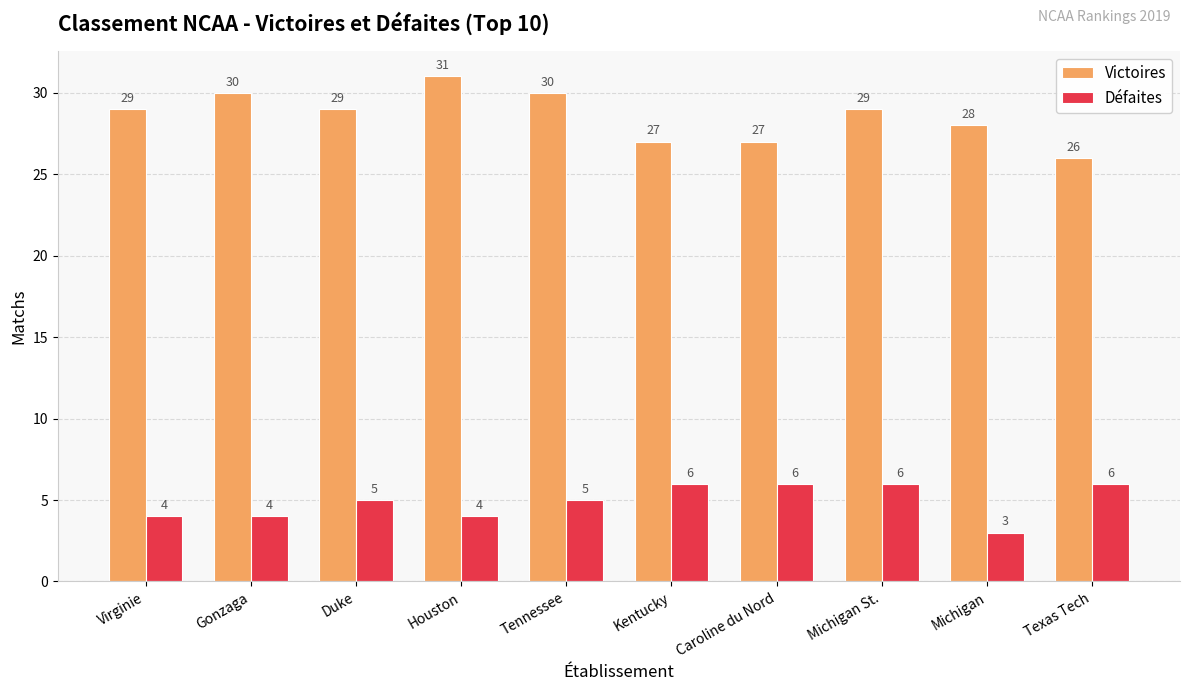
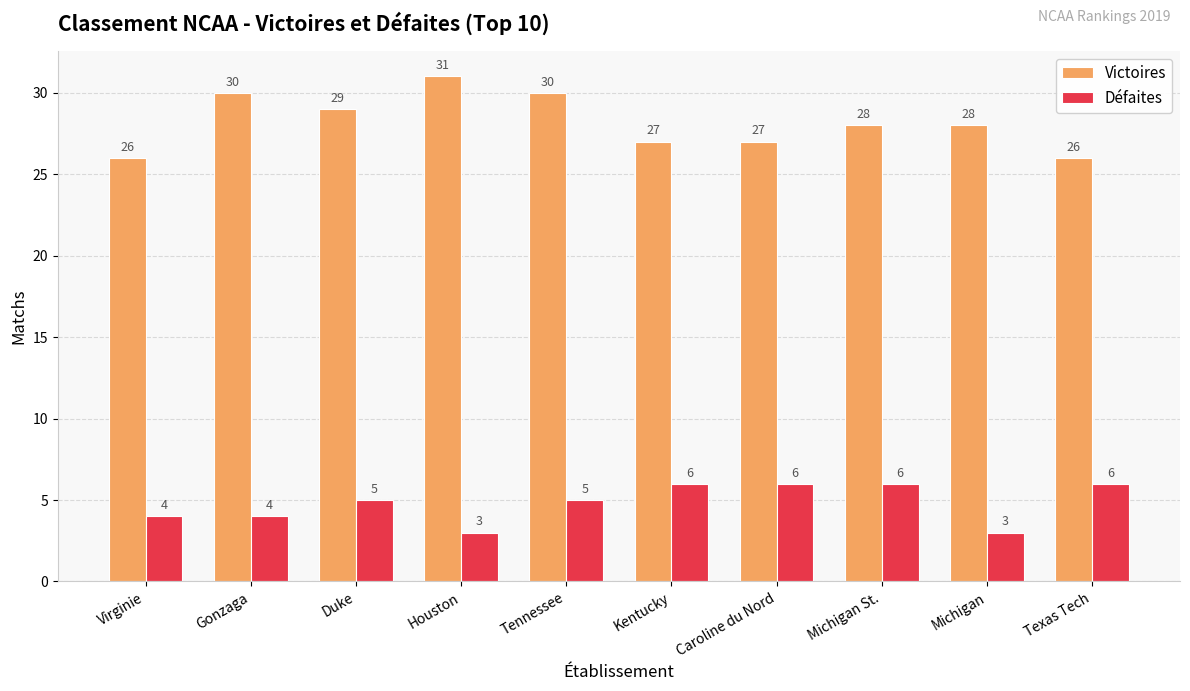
  {
    "Victoires": {
-     "Virginie": 29,
+     "Virginie": 26,
      "Gonzaga": 30,
      "Duke": 29,
      "Houston": 31,
      "Tennessee": 30,
      "Kentucky": 27,
      "Caroline du Nord": 27,
-     "Michigan St.": 29,
+     "Michigan St.": 28,
      "Michigan": 28,
      "Texas Tech": 26
    },
    "Défaites": {
      "Virginie": 4,
      "Gonzaga": 4,
      "Duke": 5,
-     "Houston": 4,
+     "Houston": 3,
      "Tennessee": 5,
      "Kentucky": 6,
      "Caroline du Nord": 6,
      "Michigan St.": 6,
      "Michigan": 3,
      "Texas Tech": 6
    }
  }
